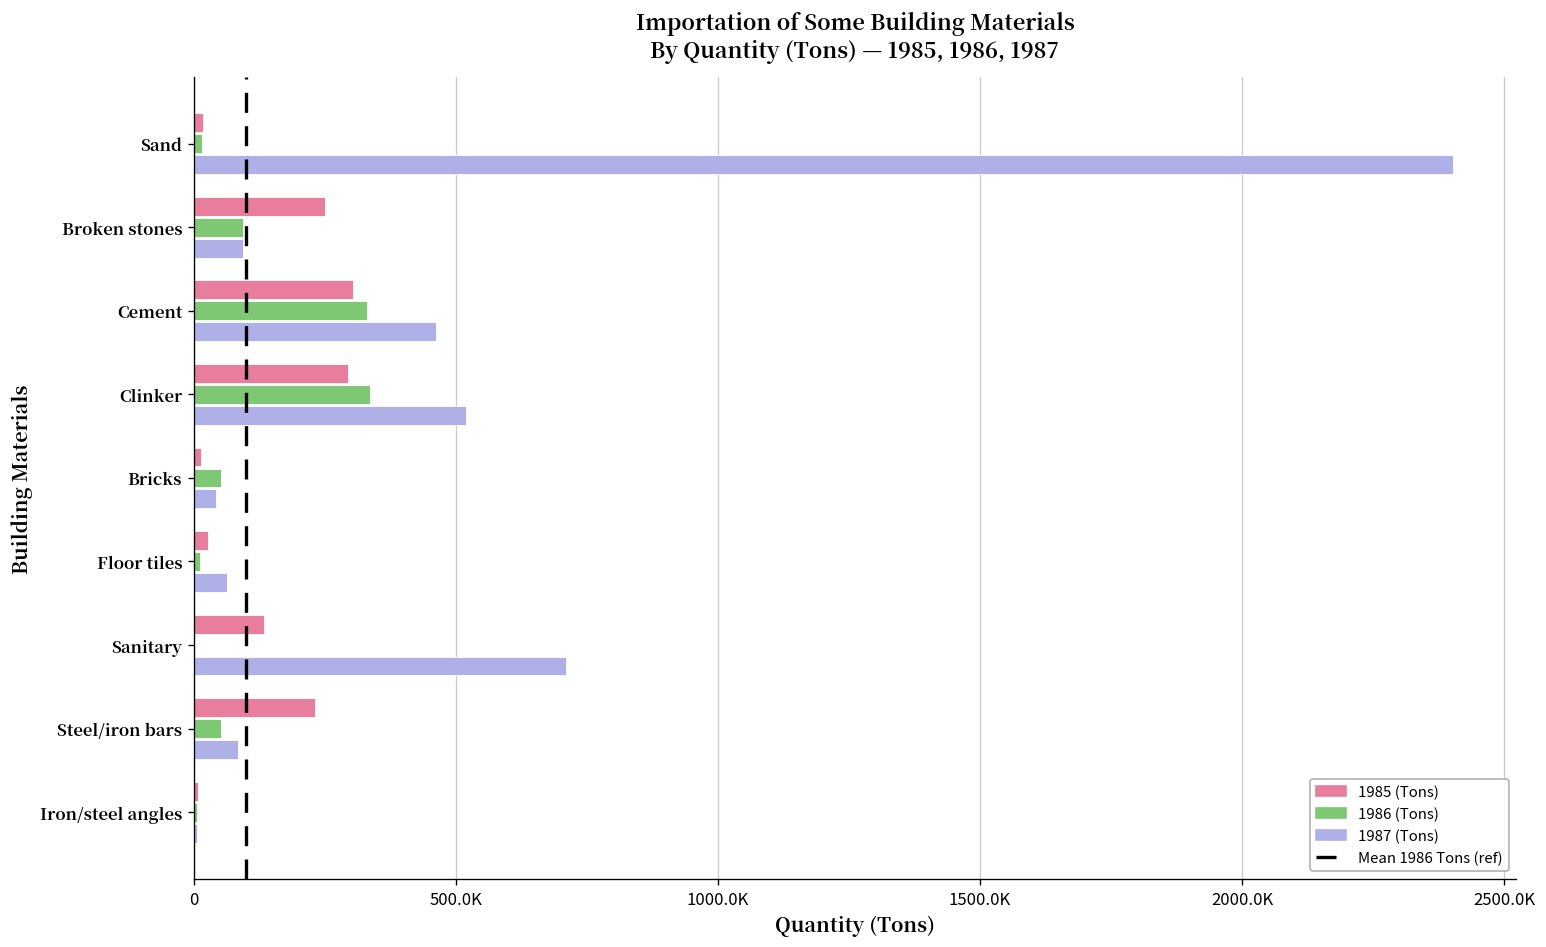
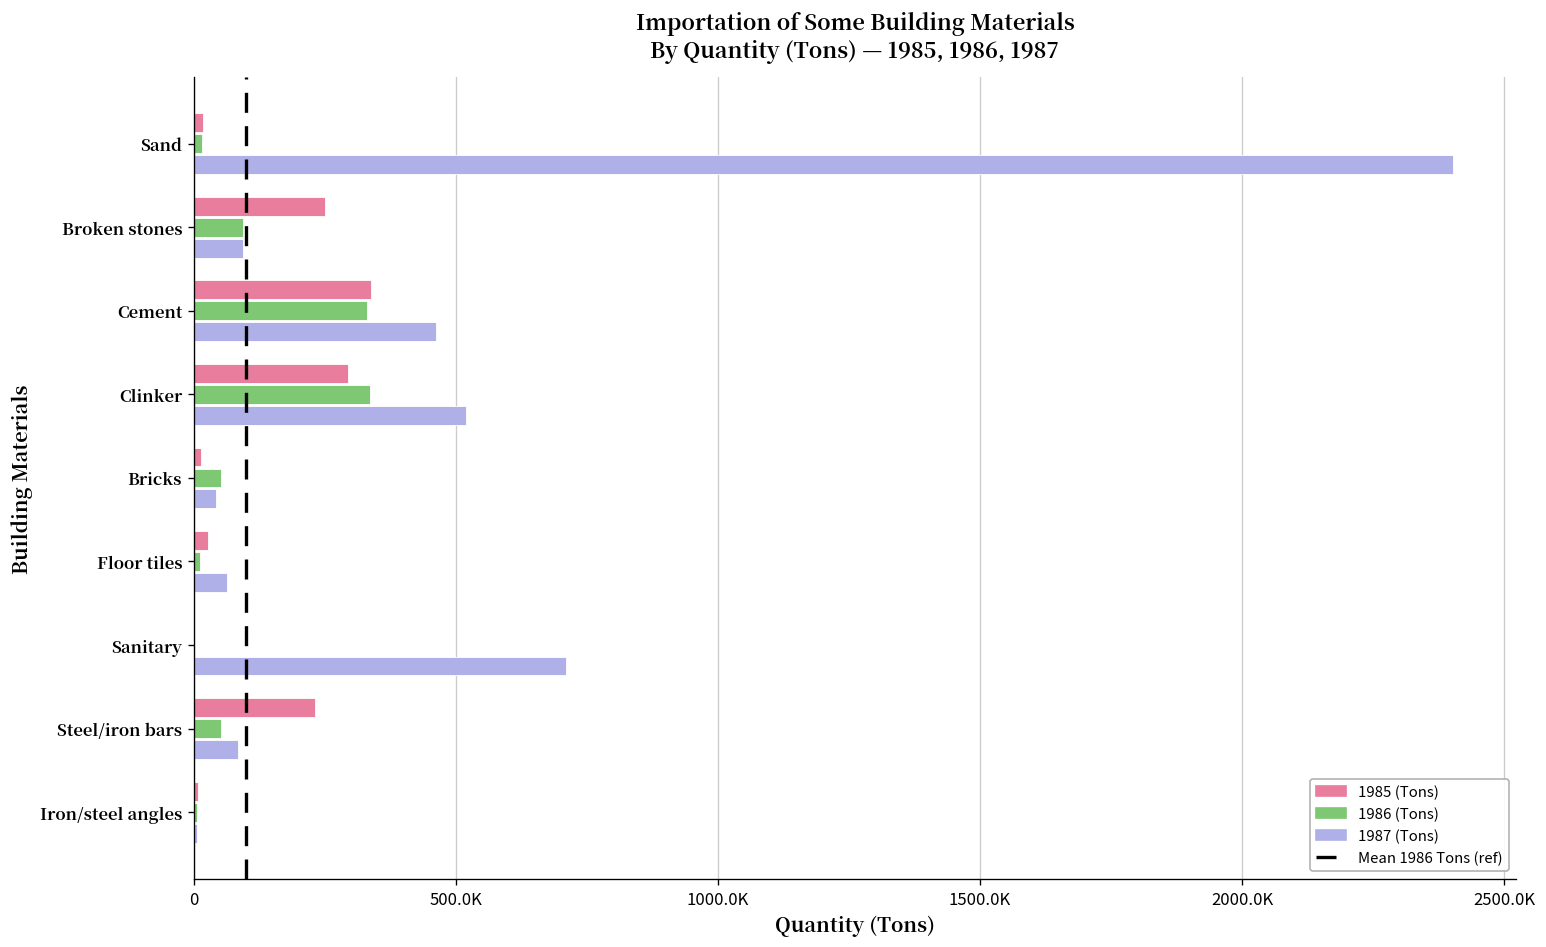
  {
    "1985 (Tons)": {
      "Sand": 20000,
      "Broken stones": 250000,
-     "Cement": 300000,
+     "Cement": 340000,
      "Clinker": 290000,
      "Bricks": 10000,
      "Floor tiles": 30000,
-     "Sanitary": 130000,
+     "Sanitary": 0,
      "Steel/iron bars": 230000,
      "Iron/steel angles": 10000
    },
    "1986 (Tons)": {
      "Sand": 20000,
      "Broken stones": 90000,
      "Cement": 330000,
      "Clinker": 340000,
      "Bricks": 50000,
      "Floor tiles": 10000,
      "Steel/iron bars": 50000
    },
    "1987 (Tons)": {
      "Sand": 2400000,
      "Broken stones": 90000,
      "Cement": 460000,
      "Clinker": 520000,
      "Bricks": 40000,
      "Floor tiles": 60000,
      "Sanitary": 710000,
      "Steel/iron bars": 80000,
      "Iron/steel angles": 10000
    }
  }
